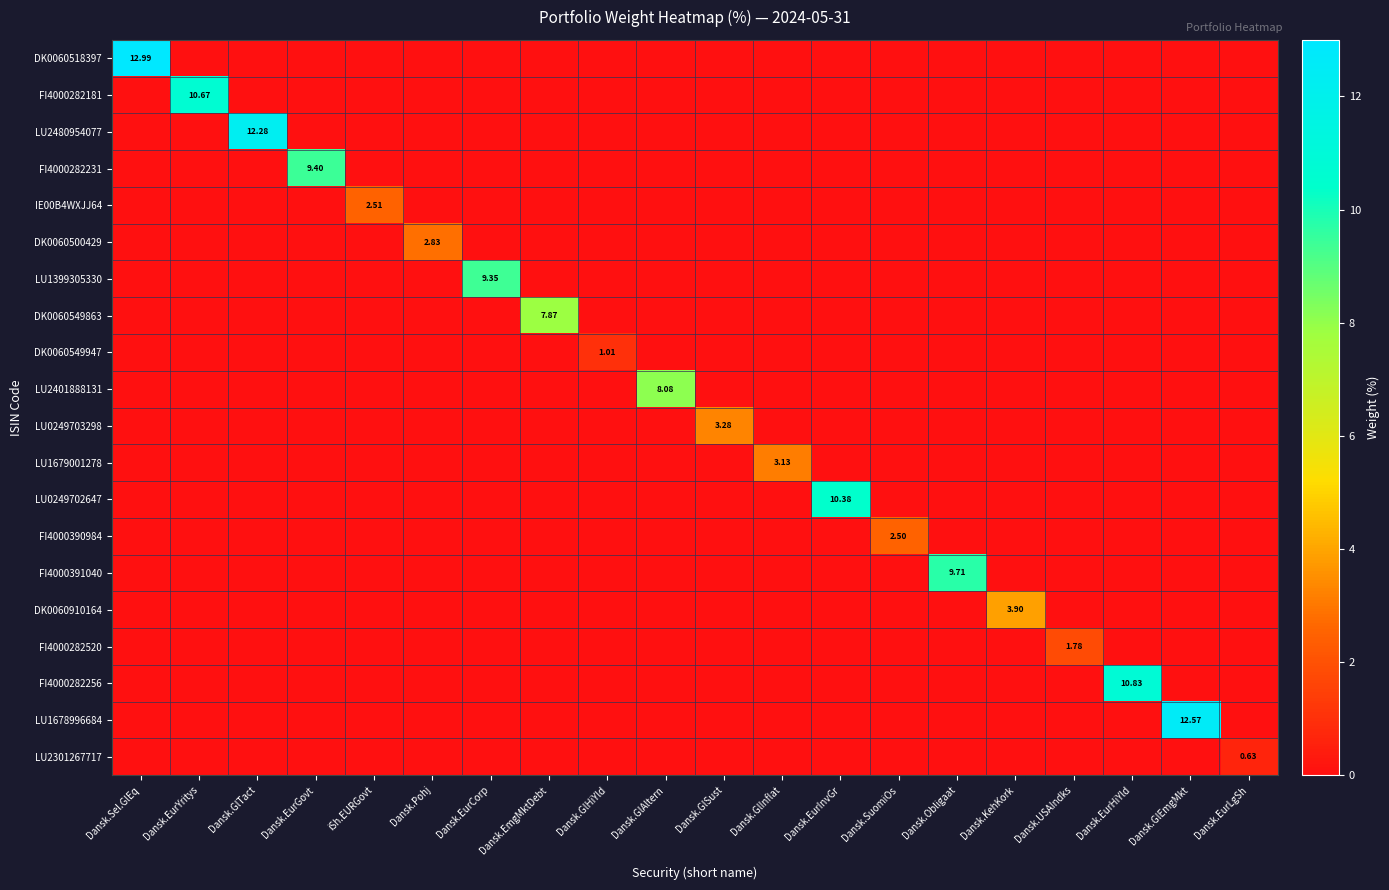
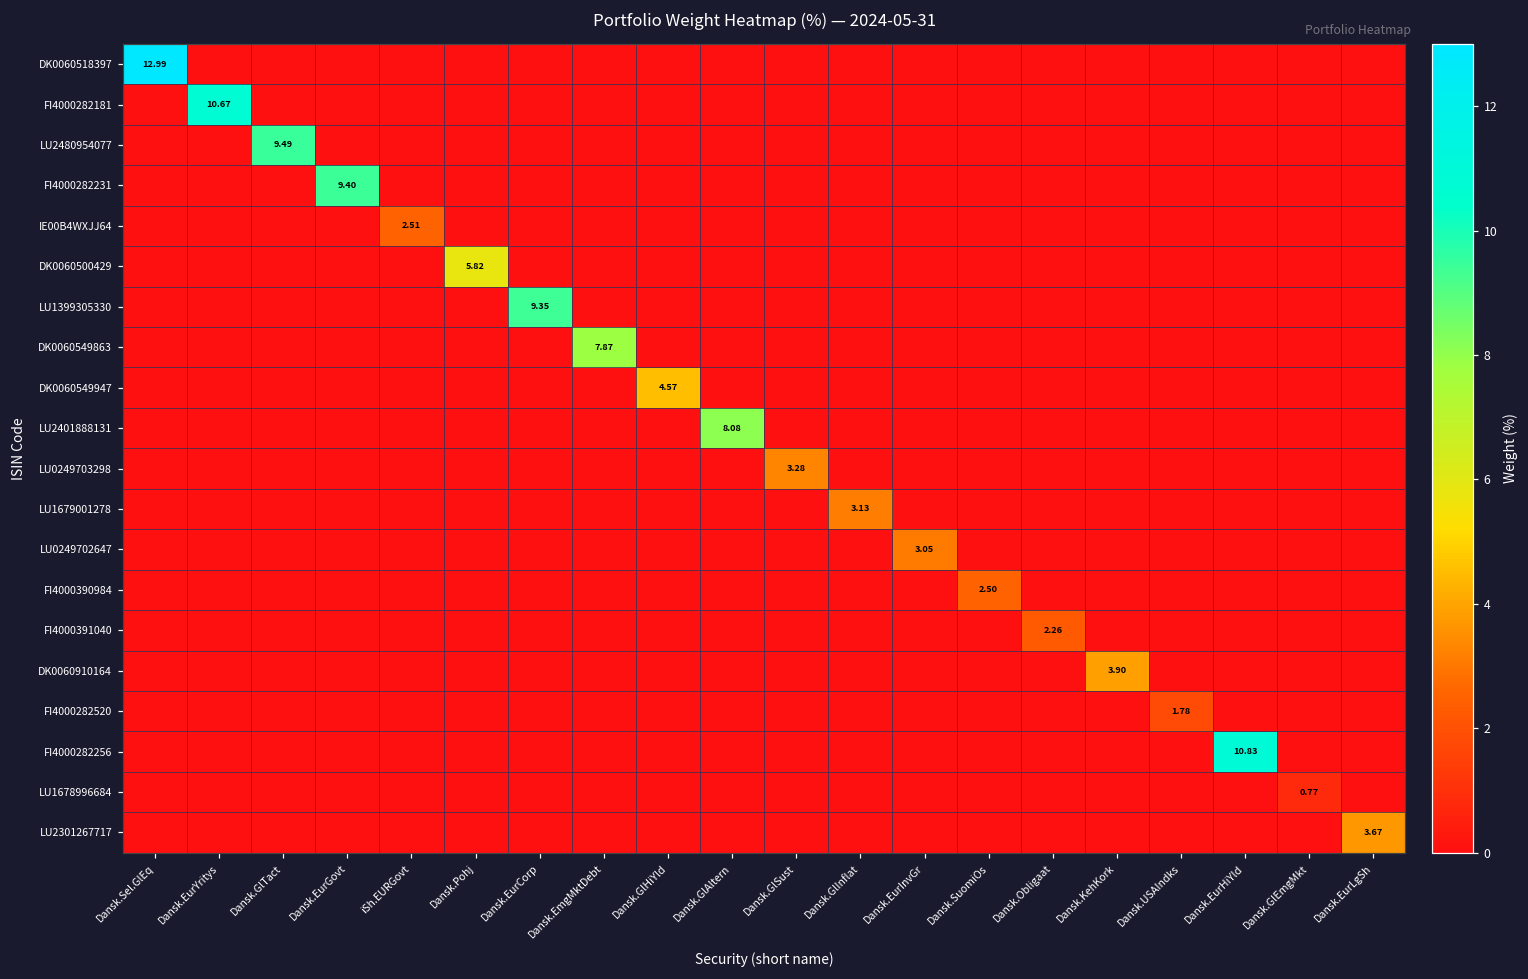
  {
    "DK0060518397": {
      "Dansk.Sel.GlEq": 12.99
    },
    "FI4000282181": {
      "Dansk.EurYritys": 10.67
    },
    "LU2480954077": {
-     "Dansk.GlTact": 12.28
+     "Dansk.GlTact": 9.49
    },
    "FI4000282231": {
      "Dansk.EurGovt": 9.40
    },
    "IE00B4WXJJ64": {
      "iSh.EURGovt": 2.51
    },
    "DK0060500429": {
-     "Dansk.Pohj": 2.83
+     "Dansk.Pohj": 5.82
    },
    "LU1399305330": {
      "Dansk.EurCorp": 9.35
    },
    "DK0060549863": {
      "Dansk.EmgMktDebt": 7.87
    },
    "DK0060549947": {
-     "Dansk.GlHiYld": 1.01
+     "Dansk.GlHiYld": 4.57
    },
    "LU2401888131": {
      "Dansk.GlAltern": 8.08
    },
    "LU0249703298": {
      "Dansk.GlSust": 3.28
    },
    "LU1679001278": {
      "Dansk.GlInflat": 3.13
    },
    "LU0249702647": {
-     "Dansk.EurInvGr": 10.38
+     "Dansk.EurInvGr": 3.05
    },
    "FI4000390984": {
      "Dansk.SuomiOs": 2.50
    },
    "FI4000391040": {
-     "Dansk.Obligaat": 9.71
+     "Dansk.Obligaat": 2.26
    },
    "DK0060910164": {
      "Dansk.KehKork": 3.90
    },
    "FI4000282520": {
      "Dansk.USAIndks": 1.78
    },
    "FI4000282256": {
      "Dansk.EurHiYld": 10.83
    },
    "LU1678996684": {
-     "Dansk.GlEmgMkt": 12.57
+     "Dansk.GlEmgMkt": 0.77
    },
    "LU2301267717": {
-     "Dansk.EurLgSh": 0.63
+     "Dansk.EurLgSh": 3.67
    }
  }
